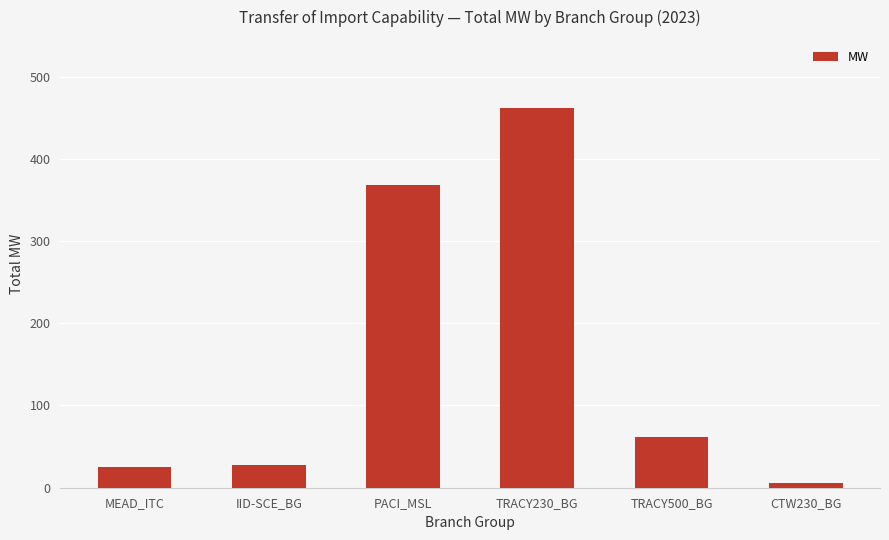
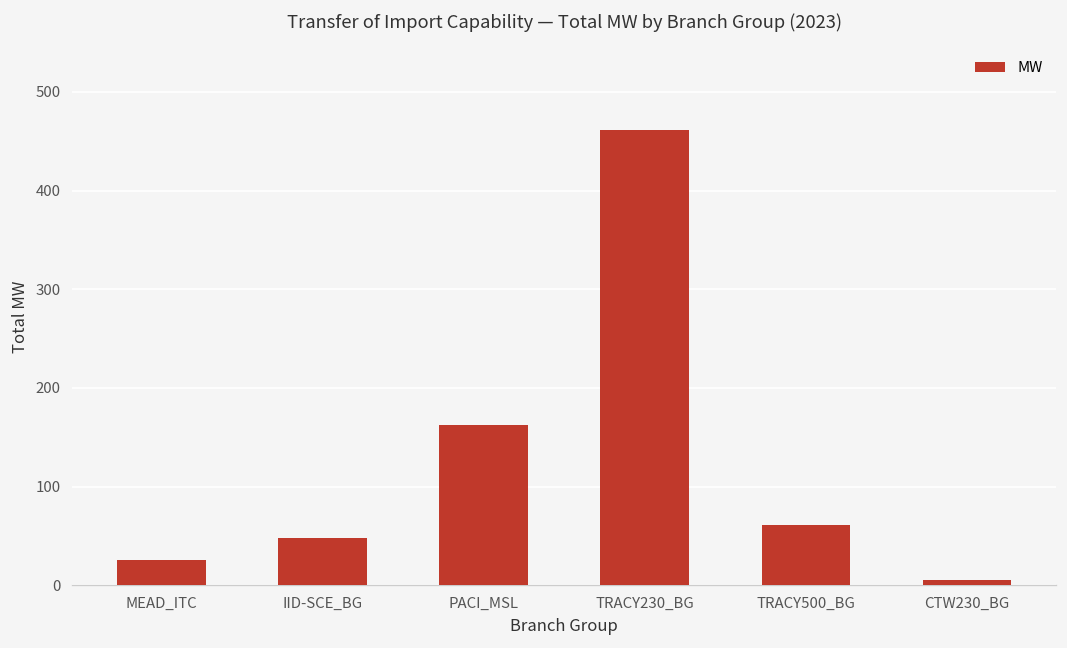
  {
    "MEAD_ITC": 30,
-   "IID-SCE_BG": 30,
-   "PACI_MSL": 370,
+   "IID-SCE_BG": 50,
+   "PACI_MSL": 160,
    "TRACY230_BG": 460,
    "TRACY500_BG": 60,
    "CTW230_BG": 10
  }
